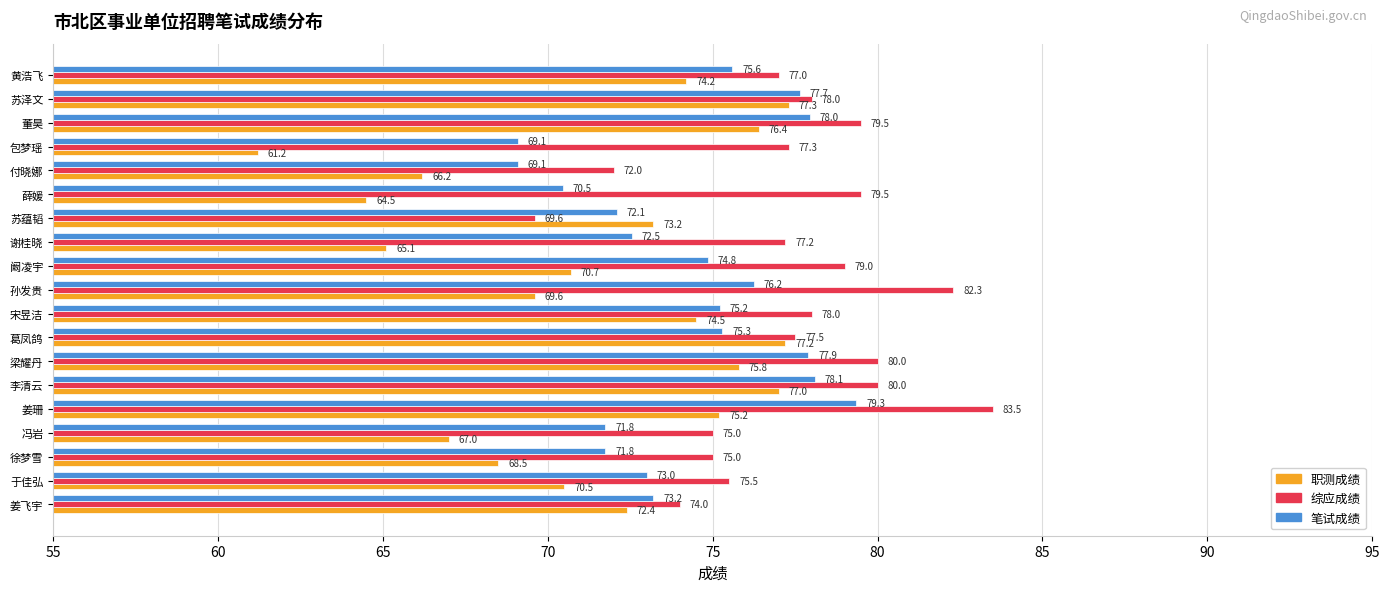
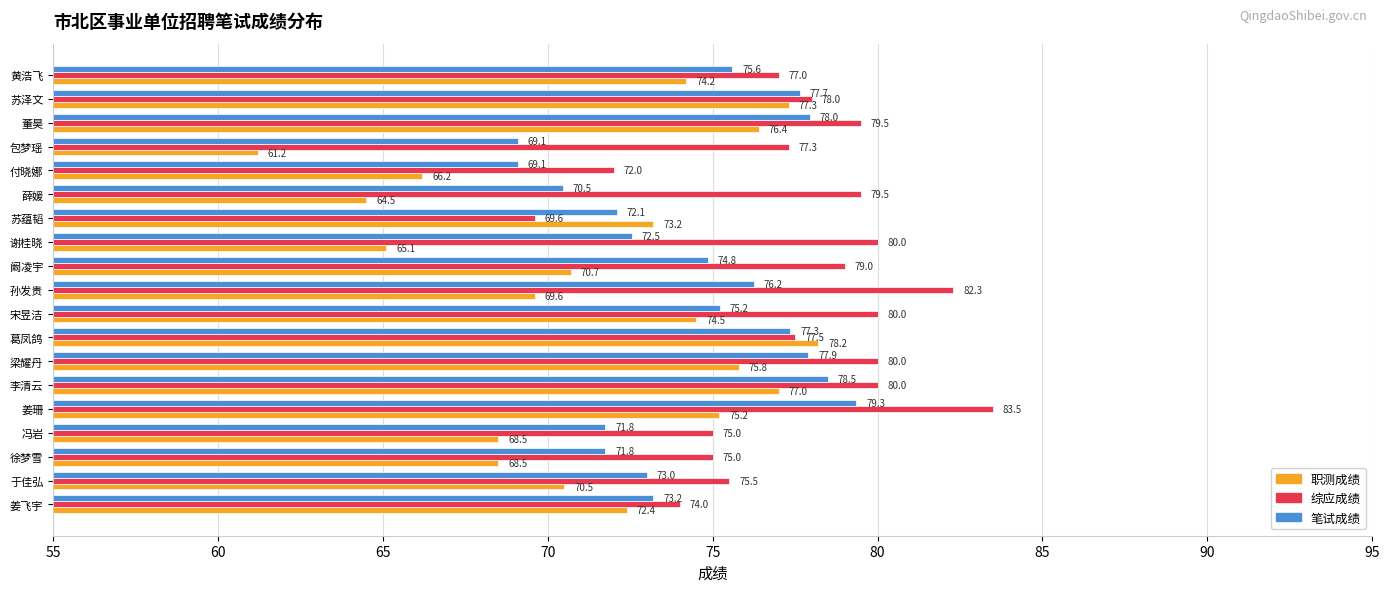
  {
    "职测成绩": {
      "黄浩飞": 74.2,
      "苏泽文": 77.3,
      "董昊": 76.4,
      "包梦瑶": 61.2,
      "付晓娜": 66.2,
      "薛媛": 64.5,
      "苏蕴韬": 73.2,
      "谢桂晓": 65.1,
      "阚凌宇": 70.7,
      "孙发贵": 69.6,
      "宋昱洁": 74.5,
-     "葛凤鸽": 77.2,
+     "葛凤鸽": 78.2,
      "梁耀丹": 75.8,
      "李清云": 77.0,
      "姜珊": 75.2,
-     "冯岩": 67.0,
+     "冯岩": 68.5,
      "徐梦雪": 68.5,
      "于佳弘": 70.5,
      "姜飞宇": 72.4
    },
    "综应成绩": {
      "黄浩飞": 77.0,
      "董昊": 79.5,
      "包梦瑶": 77.3,
      "付晓娜": 72.0,
      "薛媛": 79.5,
      "苏蕴韬": 69.6,
-     "谢桂晓": 77.2,
+     "谢桂晓": 80.0,
      "阚凌宇": 79.0,
      "孙发贵": 82.3,
-     "宋昱洁": 78.0,
+     "宋昱洁": 80.0,
      "梁耀丹": 80.0,
      "李清云": 80.0,
      "姜珊": 83.5,
      "冯岩": 75.0,
      "徐梦雪": 75.0,
      "于佳弘": 75.5,
      "姜飞宇": 74.0
    },
    "笔试成绩": {
      "黄浩飞": 75.6,
      "董昊": 78.0,
      "包梦瑶": 69.1,
      "付晓娜": 69.1,
      "薛媛": 70.5,
      "苏蕴韬": 72.1,
      "谢桂晓": 72.5,
      "阚凌宇": 74.8,
      "孙发贵": 76.2,
      "宋昱洁": 75.2,
-     "葛凤鸽": 75.3,
+     "葛凤鸽": 77.3,
      "梁耀丹": 77.9,
-     "李清云": 78.1,
+     "李清云": 78.5,
      "姜珊": 79.3,
      "冯岩": 71.8,
      "徐梦雪": 71.8,
      "于佳弘": 73.0,
      "姜飞宇": 73.2
    }
  }
